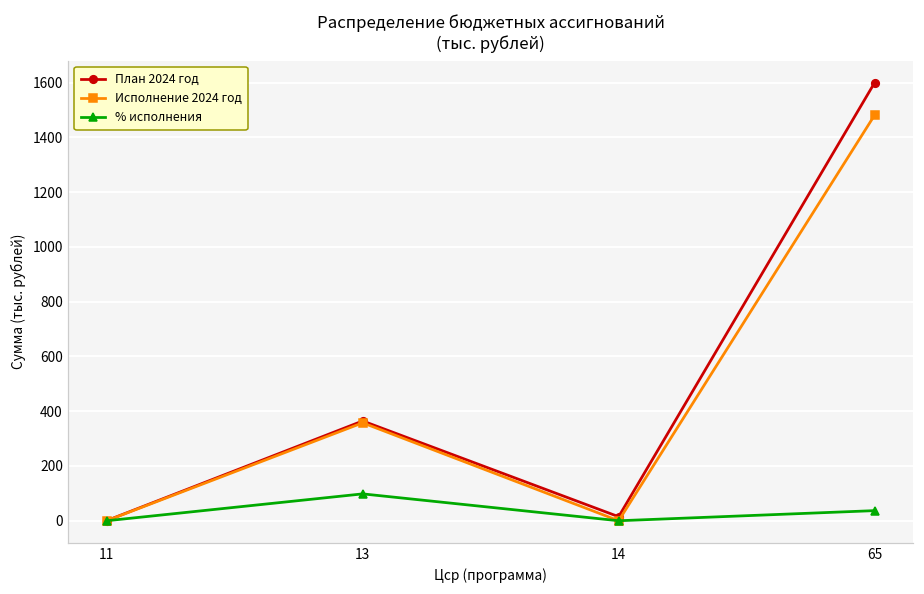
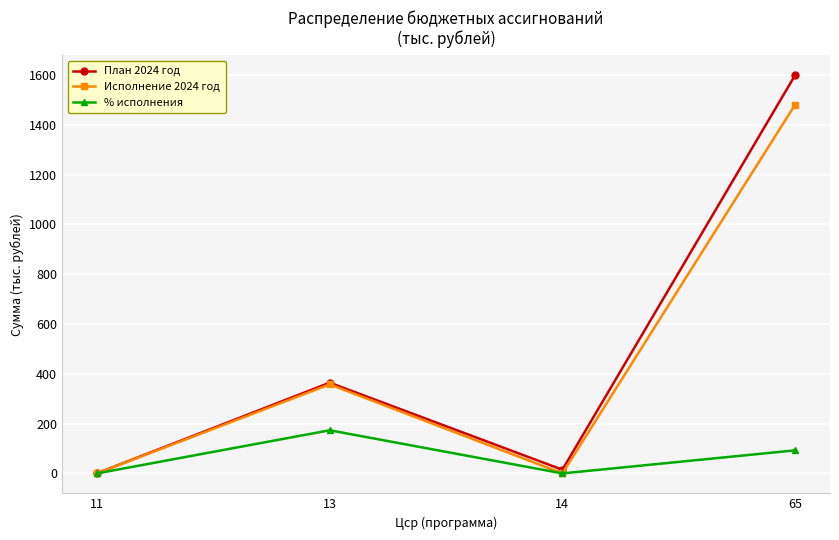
  {
    "План 2024 год": {
      "14": 10,
      "65": 1600
    },
    "Исполнение 2024 год": {
      "65": 1480
    },
    "% исполнения": {
-     "13": 100,
-     "65": 40
+     "13": 170,
+     "65": 90
    }
  }
